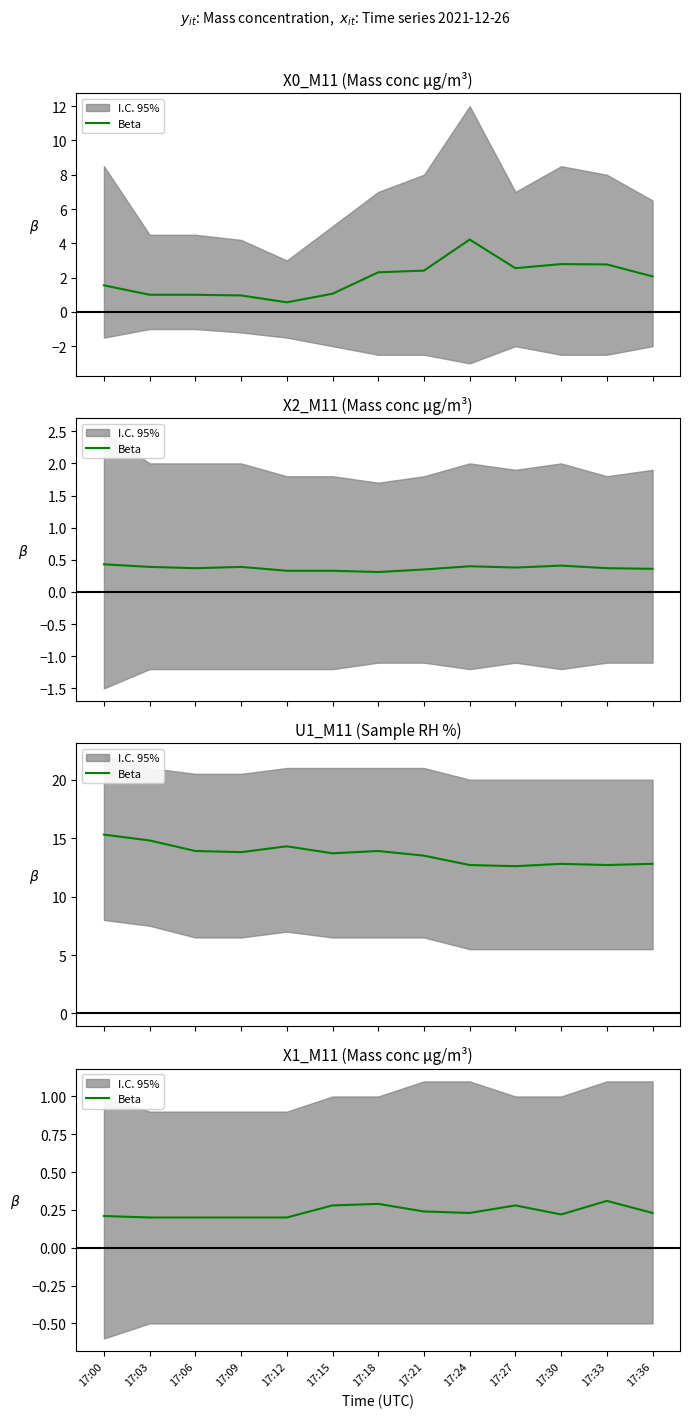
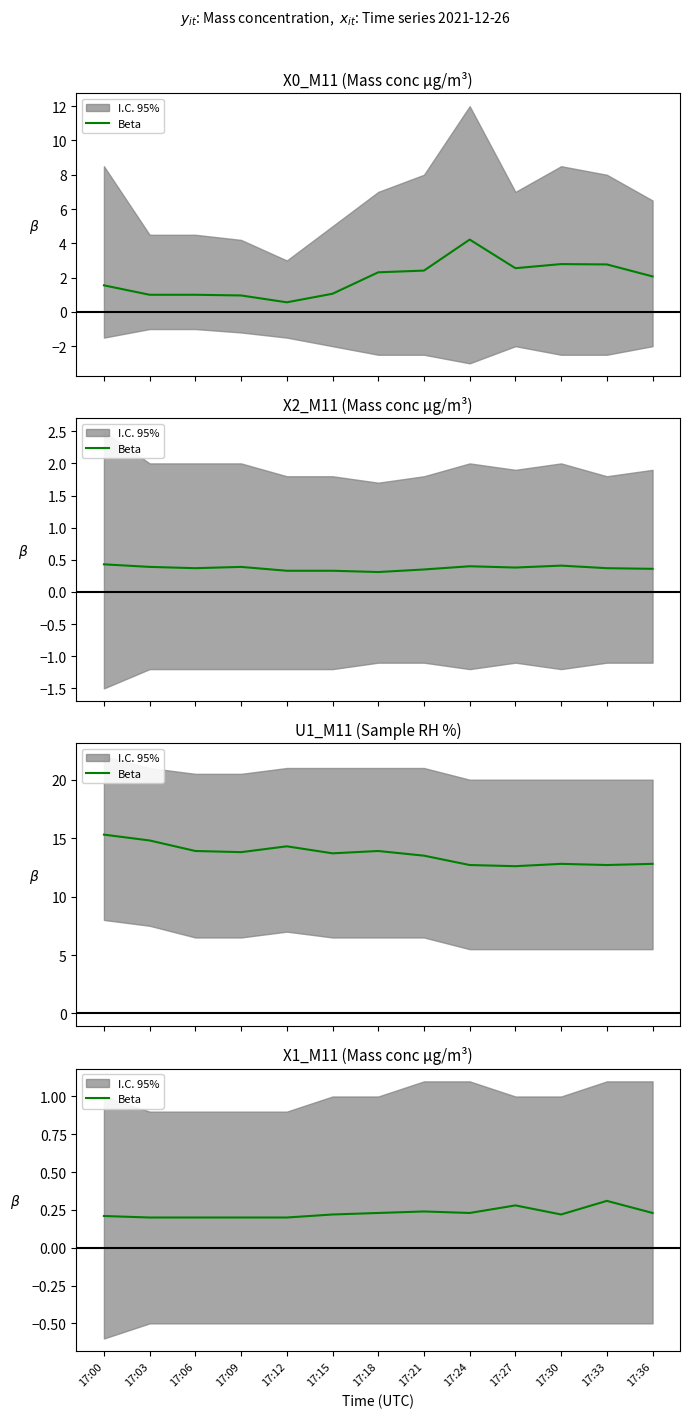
  {
    "X1_M11 (Mass conc μg/m³)": {
      "Beta": {
        "17:00": 0.21,
        "17:03": 0.20,
        "17:06": 0.20,
        "17:09": 0.20,
        "17:12": 0.20,
-       "17:15": 0.28,
-       "17:18": 0.29,
+       "17:15": 0.22,
+       "17:18": 0.23,
        "17:21": 0.24,
        "17:24": 0.23,
        "17:27": 0.28,
        "17:30": 0.22,
        "17:33": 0.31,
        "17:36": 0.23
      }
    }
  }
